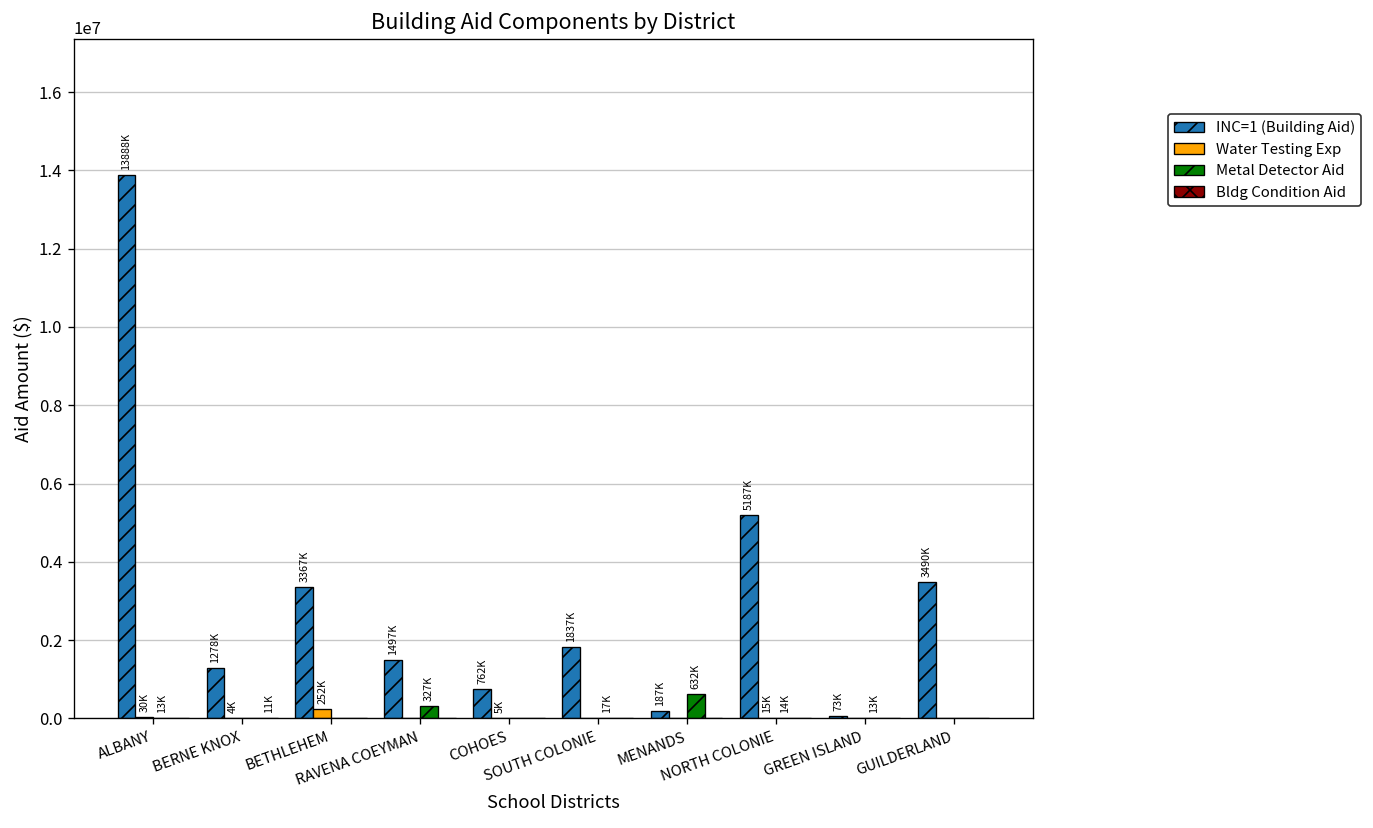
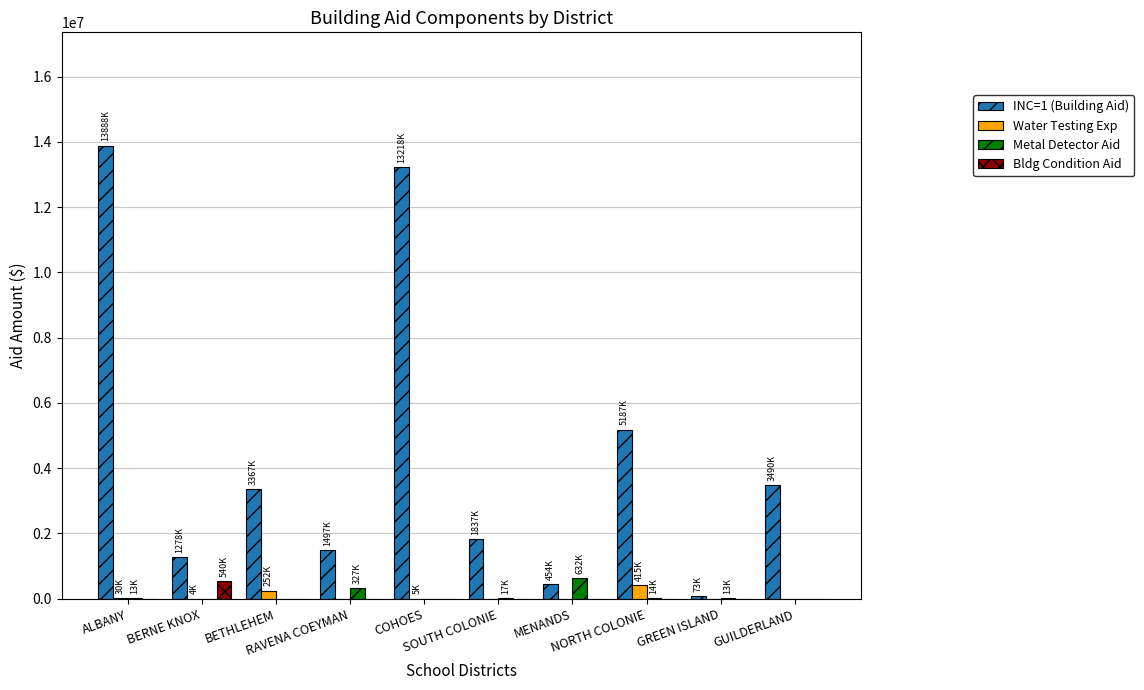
  {
    "INC=1 (Building Aid)": {
      "ALBANY": "13888K",
      "BERNE KNOX": "1278K",
      "BETHLEHEM": "3367K",
      "RAVENA COEYMAN": "1497K",
-     "COHOES": "762K",
+     "COHOES": "13218K",
      "SOUTH COLONIE": "1837K",
-     "MENANDS": "187K",
+     "MENANDS": "454K",
      "NORTH COLONIE": "5187K",
      "GREEN ISLAND": "73K",
      "GUILDERLAND": "3490K"
    },
    "Water Testing Exp": {
      "ALBANY": "30K",
      "BERNE KNOX": "4K",
      "BETHLEHEM": "252K",
      "COHOES": "5K",
-     "NORTH COLONIE": "15K"
+     "NORTH COLONIE": "415K"
    },
    "Metal Detector Aid": {
      "ALBANY": "13K",
      "RAVENA COEYMAN": "327K",
      "SOUTH COLONIE": "17K",
      "MENANDS": "632K",
      "NORTH COLONIE": "14K",
      "GREEN ISLAND": "13K"
    },
    "Bldg Condition Aid": {
-     "BERNE KNOX": "11K"
+     "BERNE KNOX": "540K"
    }
  }
